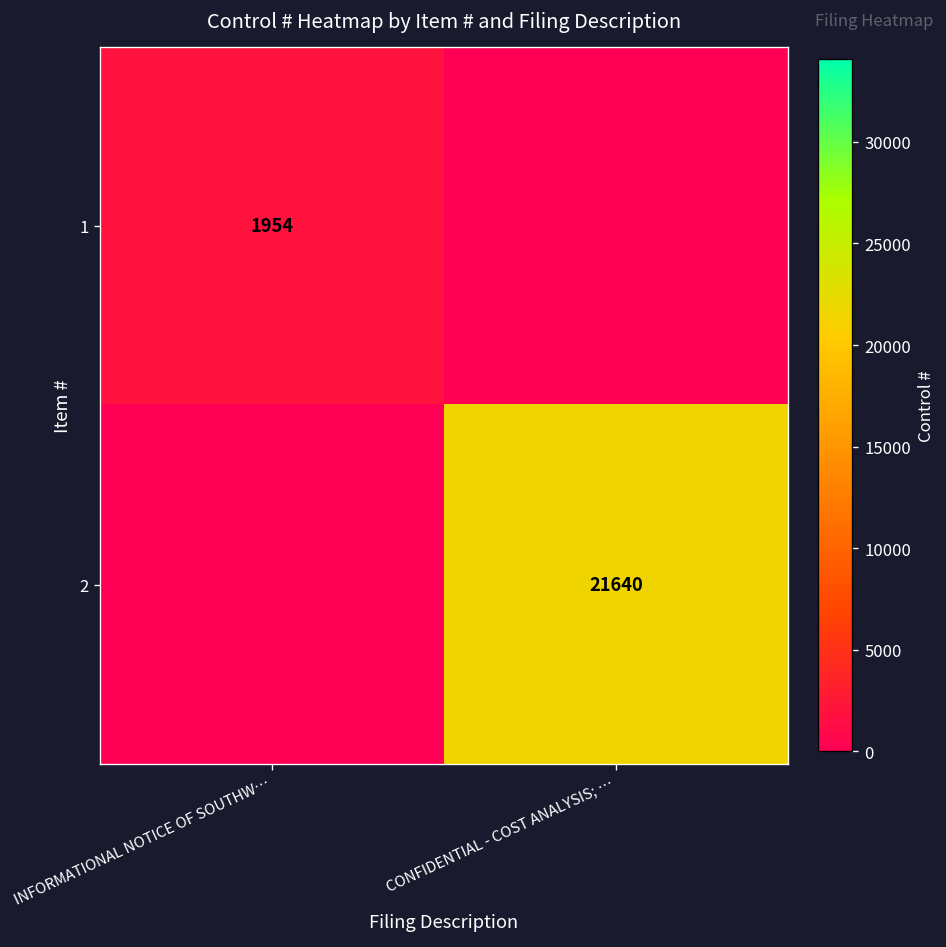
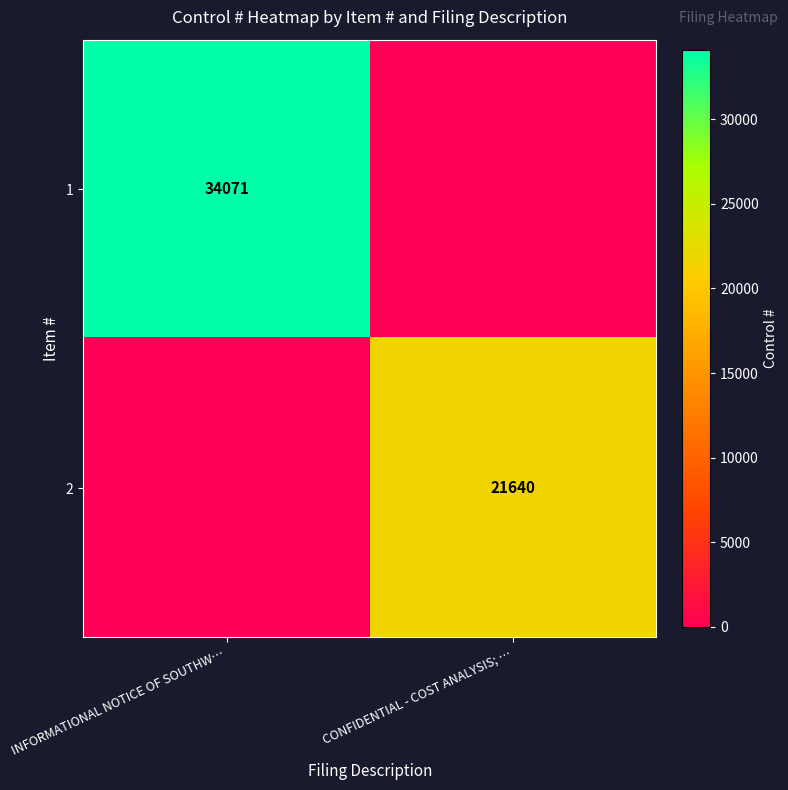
  {
    "1": {
-     "INFORMATIONAL NOTICE OF SOUTHW…": 1954
+     "INFORMATIONAL NOTICE OF SOUTHW…": 34071
    },
    "2": {
      "CONFIDENTIAL - COST ANALYSIS; …": 21640
    }
  }
